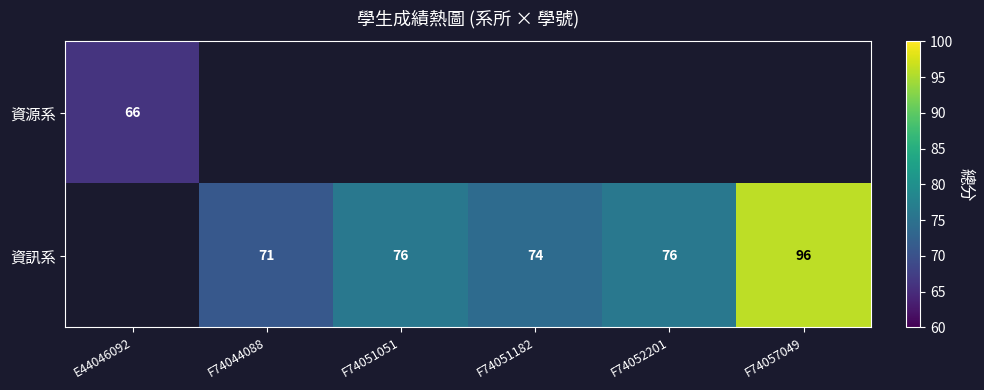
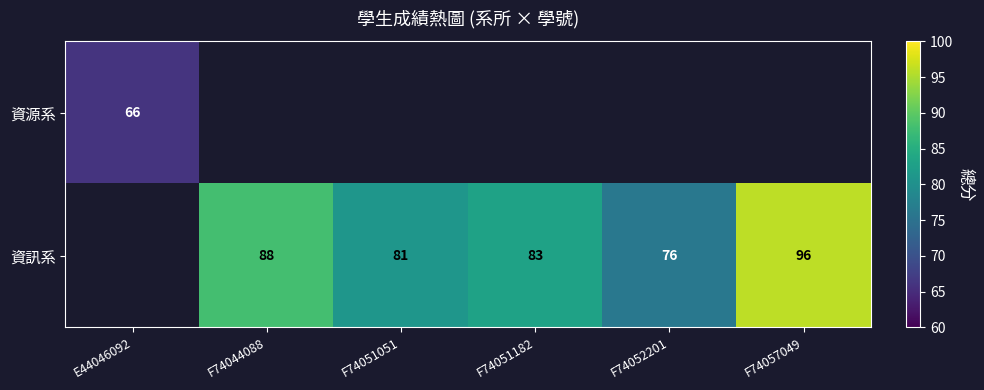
  {
    "資源系": {
      "E44046092": 66
    },
    "資訊系": {
-     "F74044088": 71,
-     "F74051051": 76,
-     "F74051182": 74,
+     "F74044088": 88,
+     "F74051051": 81,
+     "F74051182": 83,
      "F74052201": 76,
      "F74057049": 96
    }
  }
